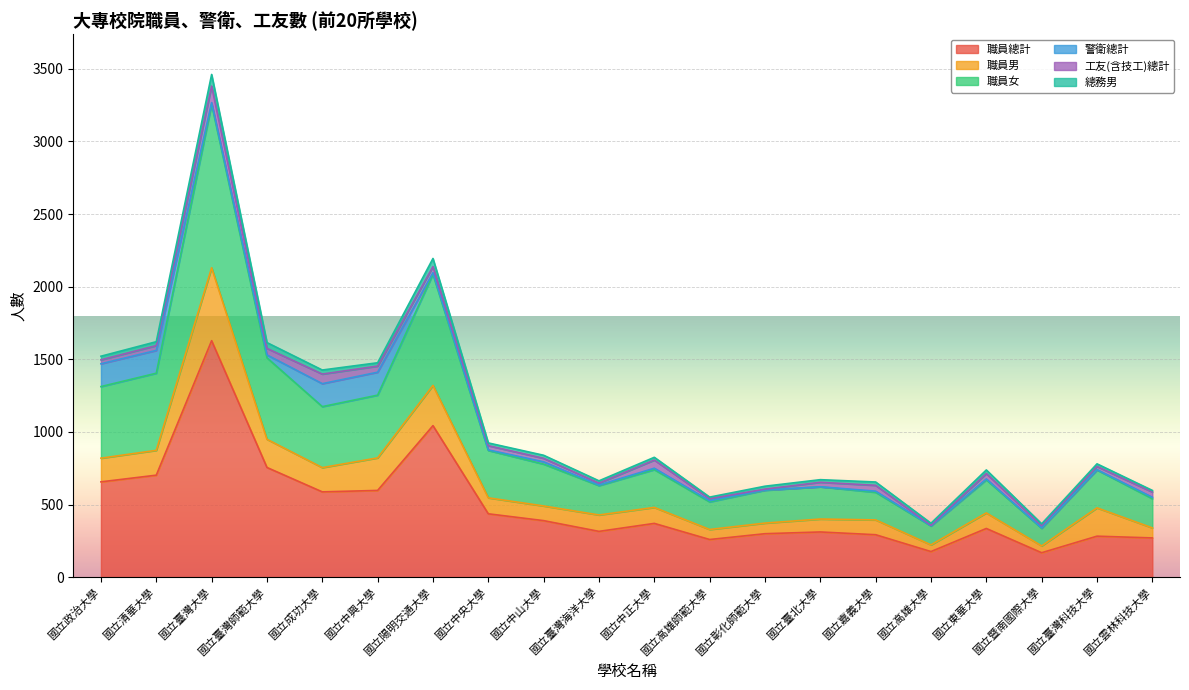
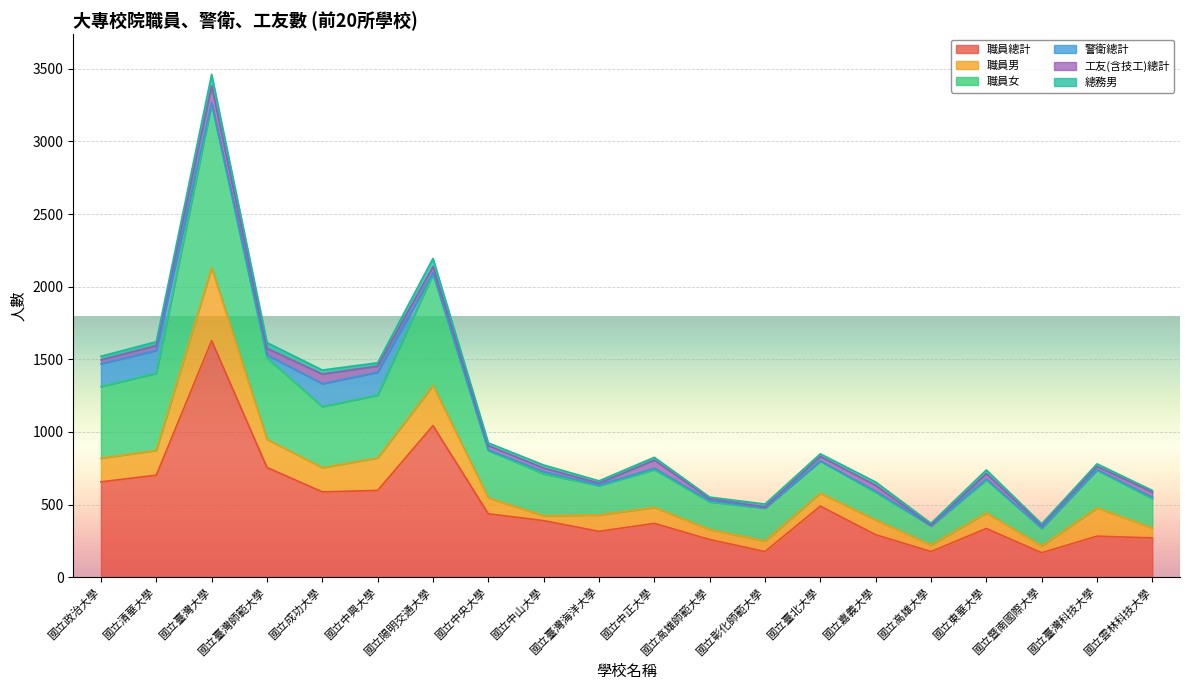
  {
    "職員總計": {
      "國立政治大學": 660,
      "國立清華大學": 700,
      "國立臺灣大學": 1630,
      "國立臺灣師範大學": 760,
      "國立成功大學": 590,
      "國立中興大學": 600,
      "國立陽明交通大學": 1040,
      "國立中央大學": 440,
      "國立中山大學": 390,
      "國立臺灣海洋大學": 320,
      "國立中正大學": 370,
      "國立高雄師範大學": 260,
-     "國立彰化師範大學": 300,
-     "國立臺北大學": 310,
+     "國立彰化師範大學": 180,
+     "國立臺北大學": 490,
      "國立嘉義大學": 290,
      "國立高雄大學": 180,
      "國立東華大學": 340,
      "國立暨南國際大學": 170,
      "國立臺灣科技大學": 280,
      "國立雲林科技大學": 270
    },
    "職員男": {
      "國立政治大學": 160,
      "國立清華大學": 170,
      "國立臺灣大學": 500,
      "國立臺灣師範大學": 190,
      "國立成功大學": 170,
      "國立中興大學": 220,
      "國立陽明交通大學": 280,
      "國立中央大學": 110,
-     "國立中山大學": 100,
+     "國立中山大學": 30,
      "國立臺灣海洋大學": 110,
      "國立中正大學": 110,
      "國立高雄師範大學": 70,
      "國立彰化師範大學": 70,
      "國立臺北大學": 90,
      "國立嘉義大學": 100,
      "國立高雄大學": 50,
      "國立東華大學": 110,
      "國立暨南國際大學": 50,
      "國立臺灣科技大學": 200,
      "國立雲林科技大學": 70
    },
    "警衛總計": {
      "國立政治大學": 160,
      "國立清華大學": 160,
      "國立臺灣師範大學": 20,
      "國立成功大學": 160,
      "國立中興大學": 160
    },
    "工友(含技工)總計": {
      "國立政治大學": 30,
      "國立清華大學": 30,
      "國立臺灣大學": 110,
      "國立臺灣師範大學": 50,
      "國立成功大學": 70,
      "國立中興大學": 40,
      "國立陽明交通大學": 40,
      "國立中央大學": 30,
      "國立中山大學": 20,
      "國立中正大學": 60,
      "國立臺北大學": 30,
      "國立嘉義大學": 40,
      "國立東華大學": 40,
      "國立臺灣科技大學": 20
    }
  }
